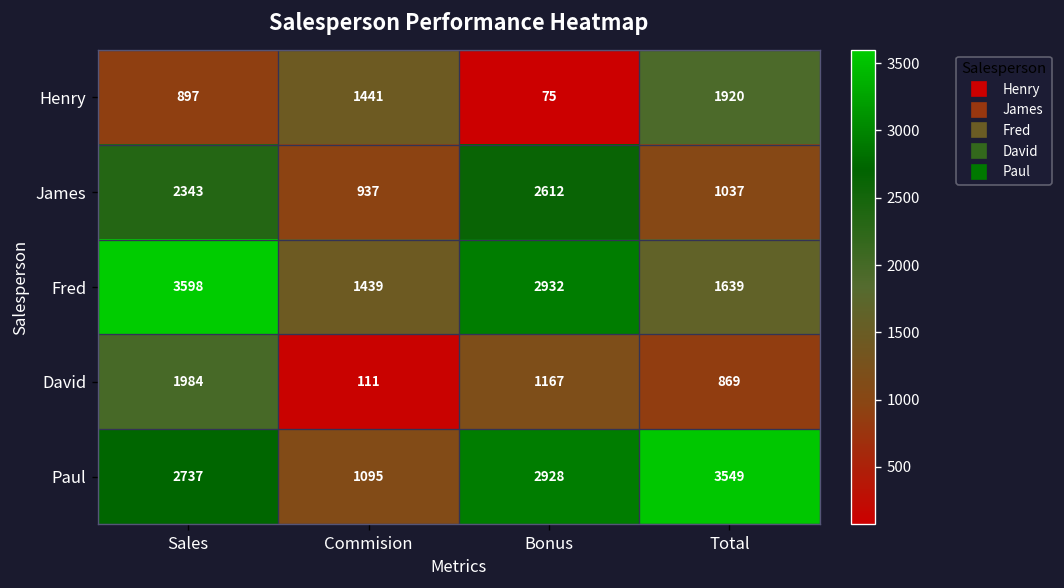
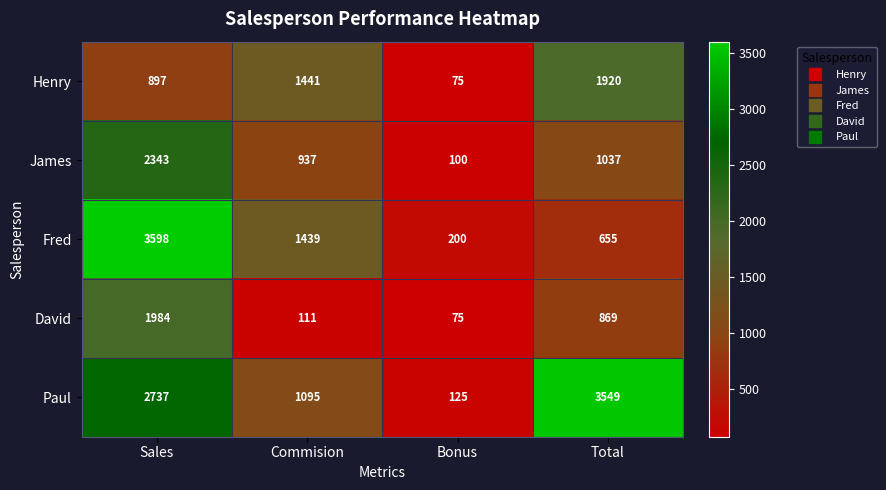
  {
    "Henry": {
      "Sales": 897,
      "Commision": 1441,
      "Bonus": 75,
      "Total": 1920
    },
    "James": {
      "Sales": 2343,
      "Commision": 937,
-     "Bonus": 2612,
+     "Bonus": 100,
      "Total": 1037
    },
    "Fred": {
      "Sales": 3598,
      "Commision": 1439,
-     "Bonus": 2932,
-     "Total": 1639
+     "Bonus": 200,
+     "Total": 655
    },
    "David": {
      "Sales": 1984,
      "Commision": 111,
-     "Bonus": 1167,
+     "Bonus": 75,
      "Total": 869
    },
    "Paul": {
      "Sales": 2737,
      "Commision": 1095,
-     "Bonus": 2928,
+     "Bonus": 125,
      "Total": 3549
    }
  }
